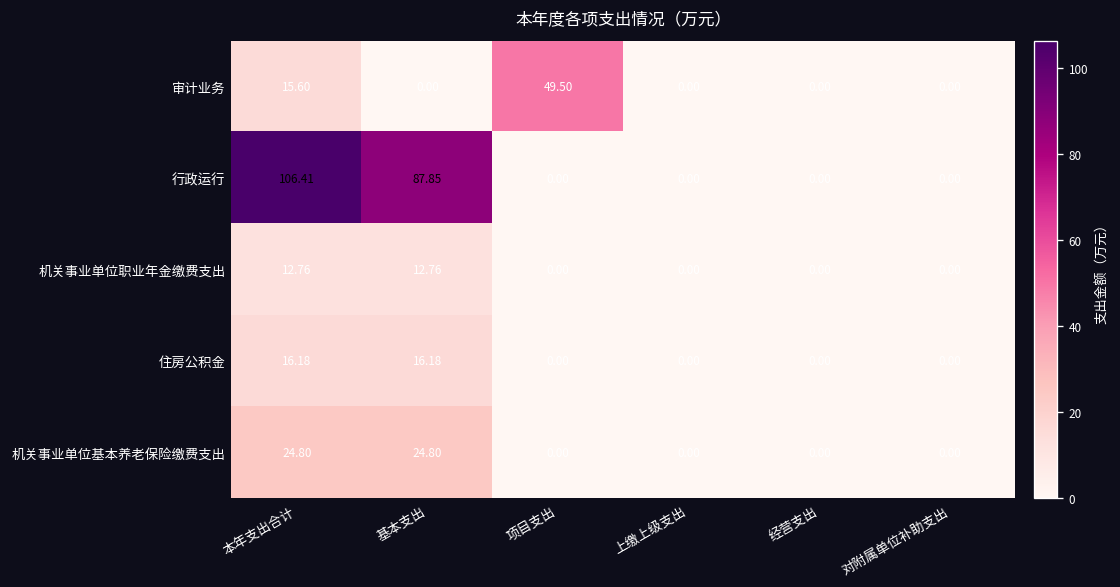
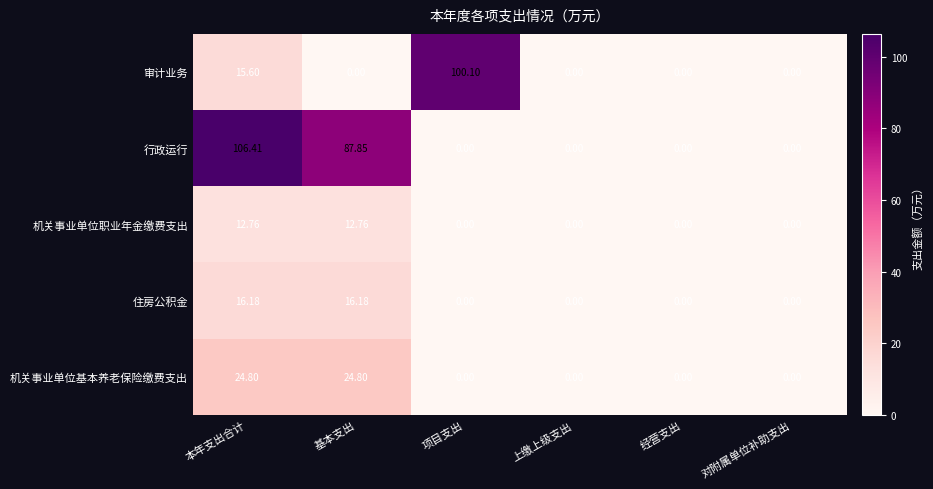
  {
    "审计业务": {
-     "项目支出": 49.50
+     "项目支出": 100.10
    },
    "行政运行": {
      "本年支出合计": 106.41,
      "基本支出": 87.85
    },
    "机关事业单位基本养老保险缴费支出": {
      "本年支出合计": 24.80,
      "基本支出": 24.80
    }
  }
